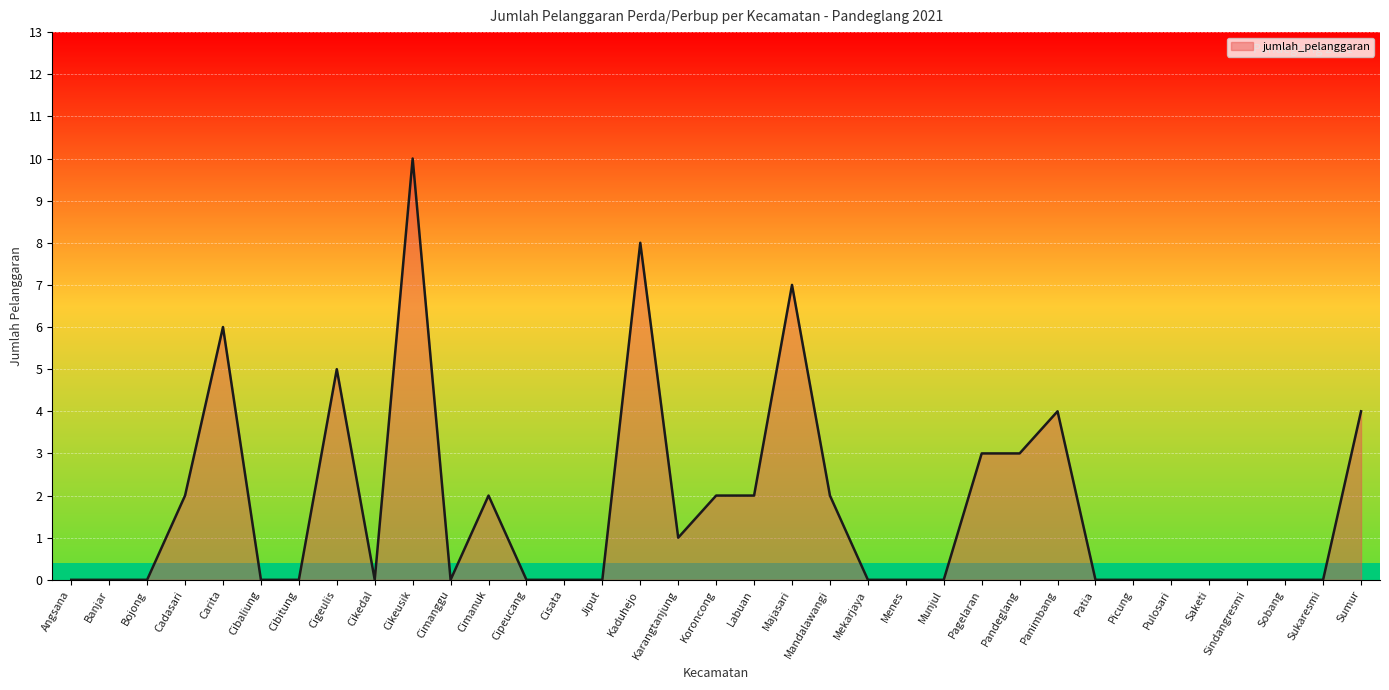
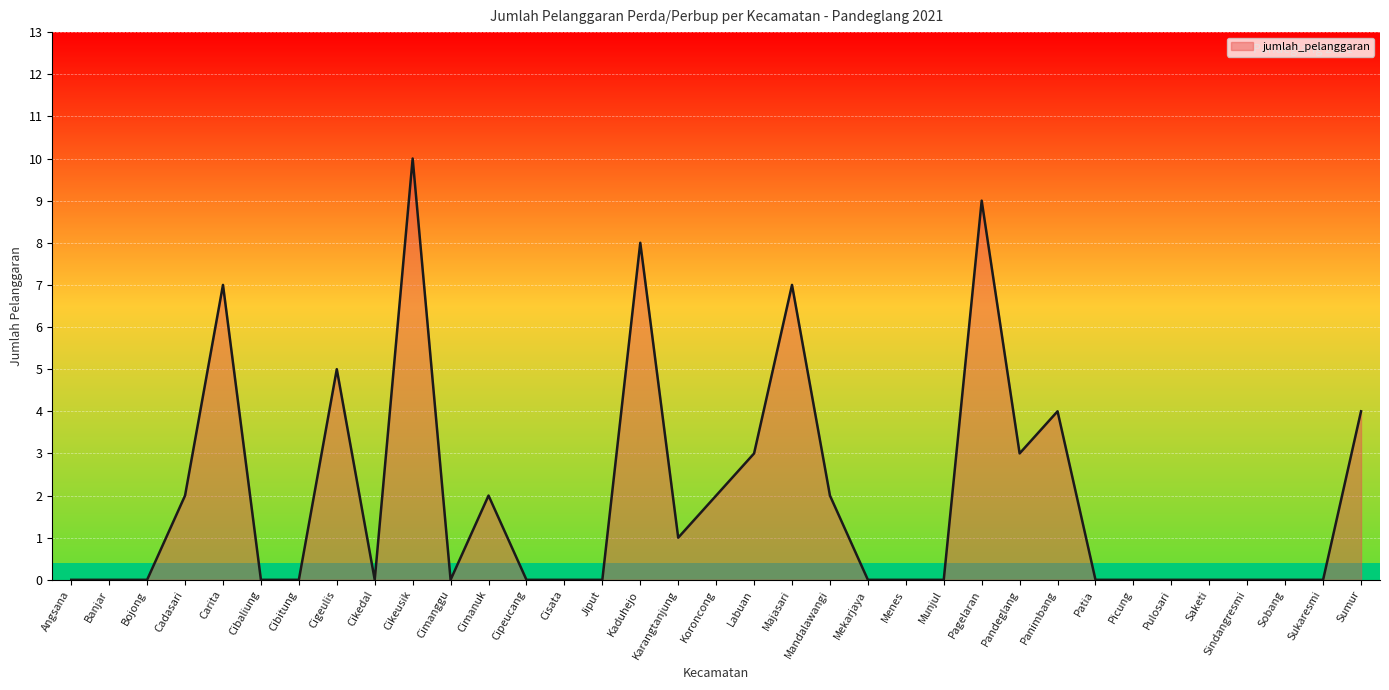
  {
    "Angsana": 0,
    "Banjar": 0,
    "Bojong": 0,
    "Cadasari": 2,
-   "Carita": 6,
+   "Carita": 7,
    "Cibaliung": 0,
    "Cibitung": 0,
    "Cigeulis": 5,
    "Cikedal": 0,
    "Cikeusik": 10,
    "Cimanggu": 0,
    "Cimanuk": 2,
    "Cipeucang": 0,
    "Cisata": 0,
    "Jiput": 0,
    "Kaduhejo": 8,
    "Karangtanjung": 1,
    "Koroncong": 2,
-   "Labuan": 2,
+   "Labuan": 3,
    "Majasari": 7,
    "Mandalawangi": 2,
    "Mekarjaya": 0,
    "Menes": 0,
    "Munjul": 0,
-   "Pagelaran": 3,
+   "Pagelaran": 9,
    "Pandeglang": 3,
    "Panimbang": 4,
    "Patia": 0,
    "Picung": 0,
    "Pulosari": 0,
    "Saketi": 0,
    "Sindangresmi": 0,
    "Sobang": 0,
    "Sukaresmi": 0,
    "Sumur": 4
  }
